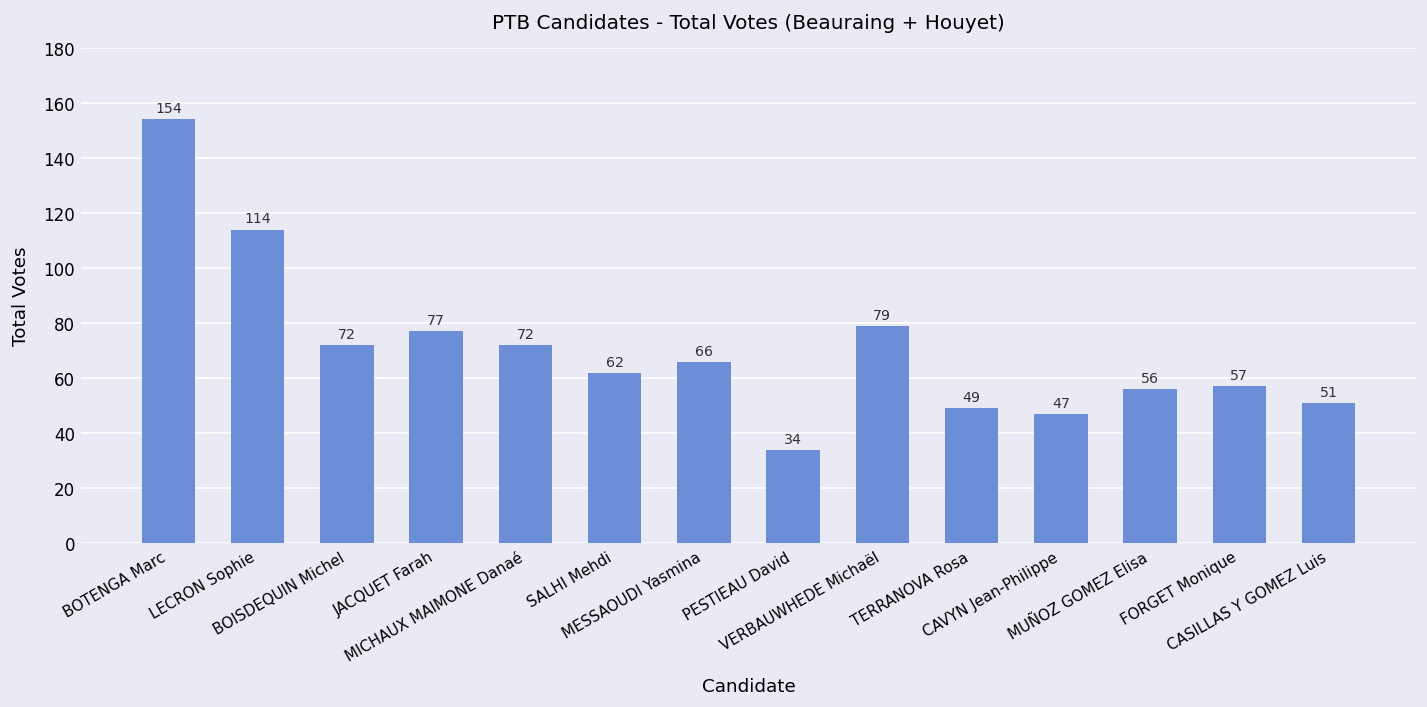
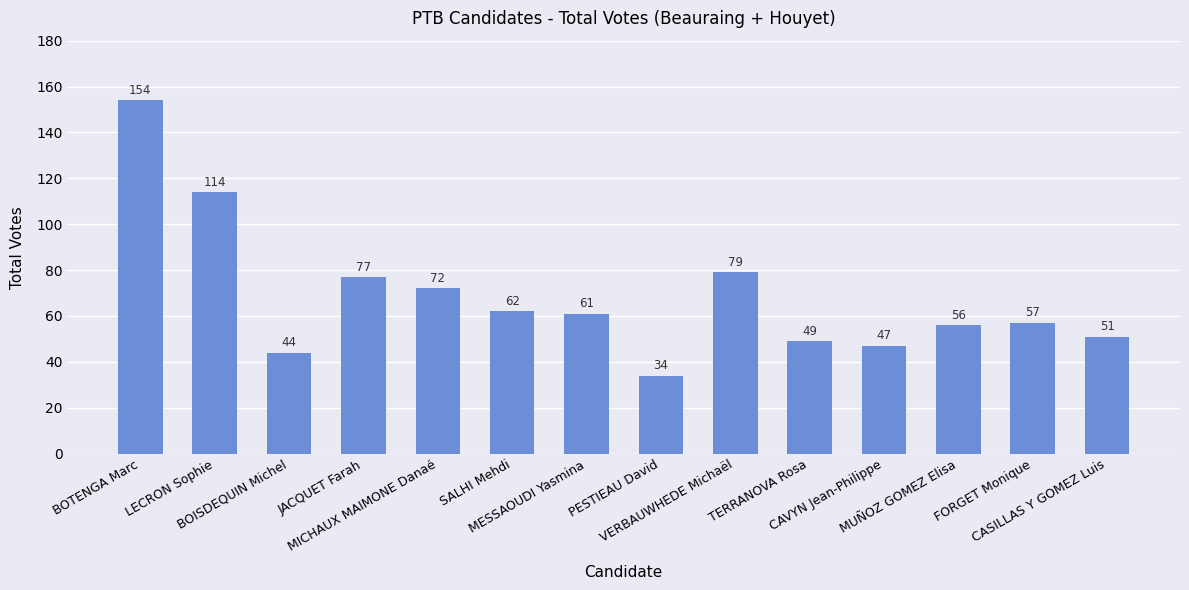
  {
    "BOTENGA Marc": 154,
    "LECRON Sophie": 114,
-   "BOISDEQUIN Michel": 72,
+   "BOISDEQUIN Michel": 44,
    "JACQUET Farah": 77,
    "MICHAUX MAIMONE Danaé": 72,
    "SALHI Mehdi": 62,
-   "MESSAOUDI Yasmina": 66,
+   "MESSAOUDI Yasmina": 61,
    "PESTIEAU David": 34,
    "VERBAUWHEDE Michaël": 79,
    "TERRANOVA Rosa": 49,
    "CAVYN Jean-Philippe": 47,
    "MUÑOZ GOMEZ Elisa": 56,
    "FORGET Monique": 57,
    "CASILLAS Y GOMEZ Luis": 51
  }
